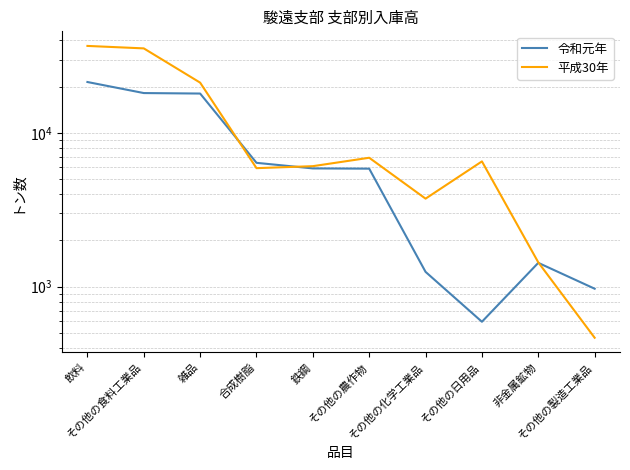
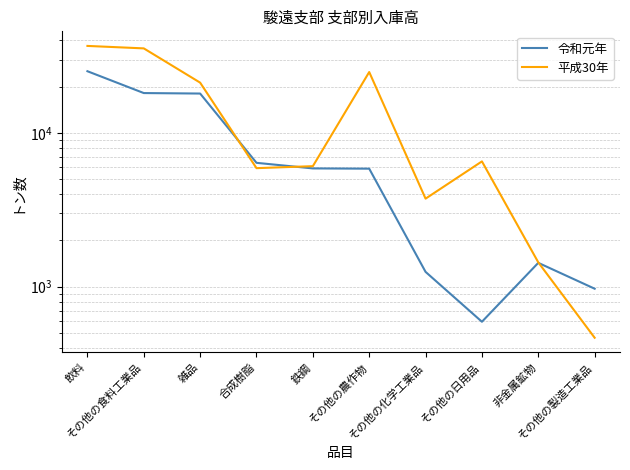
  {
    "令和元年": {
-     "飲料": 21000,
+     "飲料": 25000,
      "その他の食料工業品": 18000,
      "雑品": 18000,
      "合成樹脂": 6400,
      "その他の農作物": 5900,
      "その他の化学工業品": 1200,
      "その他の日用品": 590,
      "その他の製造工業品": 1000
    },
    "平成30年": {
      "飲料": 37000,
      "その他の食料工業品": 35000,
      "雑品": 21000,
      "合成樹脂": 5900,
-     "その他の農作物": 7000,
+     "その他の農作物": 25000,
      "その他の化学工業品": 3700,
      "その他の日用品": 6500,
      "その他の製造工業品": 470
    }
  }
